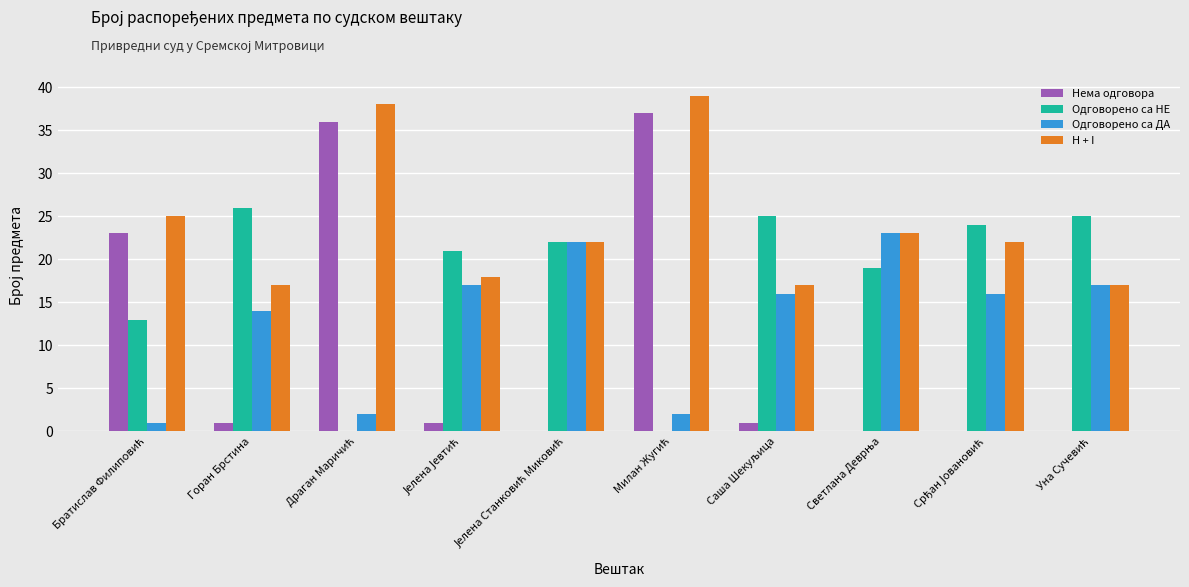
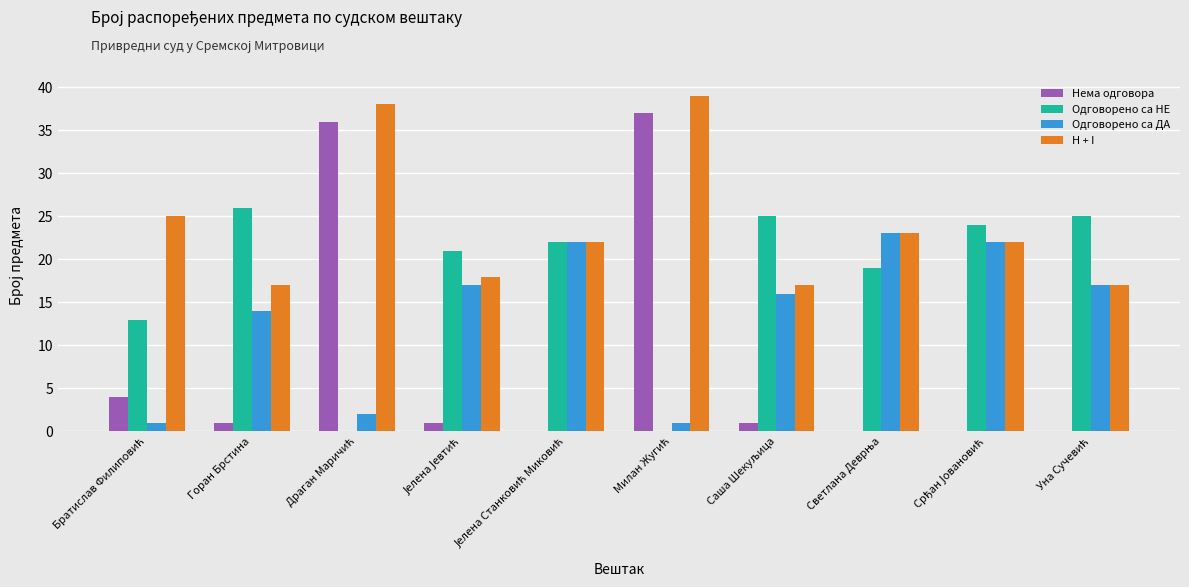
  {
    "Нема одговора": {
-     "Братислав Филиповић": 23,
+     "Братислав Филиповић": 4,
      "Горан Брстина": 1,
      "Драган Маричић": 36,
      "Јелена Јевтић": 1,
      "Јелена Станковић Миковић": 0,
      "Милан Жугић": 37,
      "Саша Шекуљица": 1,
      "Светлана Деврња": 0,
      "Срђан Јовановић": 0,
      "Уна Сучевић": 0
    },
    "Одговорено са НЕ": {
      "Братислав Филиповић": 13,
      "Горан Брстина": 26,
      "Драган Маричић": 0,
      "Јелена Јевтић": 21,
      "Јелена Станковић Миковић": 22,
      "Милан Жугић": 0,
      "Саша Шекуљица": 25,
      "Светлана Деврња": 19,
      "Срђан Јовановић": 24,
      "Уна Сучевић": 25
    },
    "Одговорено са ДА": {
      "Братислав Филиповић": 1,
      "Горан Брстина": 14,
      "Драган Маричић": 2,
      "Јелена Јевтић": 17,
      "Јелена Станковић Миковић": 22,
-     "Милан Жугић": 2,
+     "Милан Жугић": 1,
      "Саша Шекуљица": 16,
      "Светлана Деврња": 23,
-     "Срђан Јовановић": 16,
+     "Срђан Јовановић": 22,
      "Уна Сучевић": 17
    },
    "H + I": {
      "Братислав Филиповић": 25,
      "Горан Брстина": 17,
      "Драган Маричић": 38,
      "Јелена Јевтић": 18,
      "Јелена Станковић Миковић": 22,
      "Милан Жугић": 39,
      "Саша Шекуљица": 17,
      "Светлана Деврња": 23,
      "Срђан Јовановић": 22,
      "Уна Сучевић": 17
    }
  }
